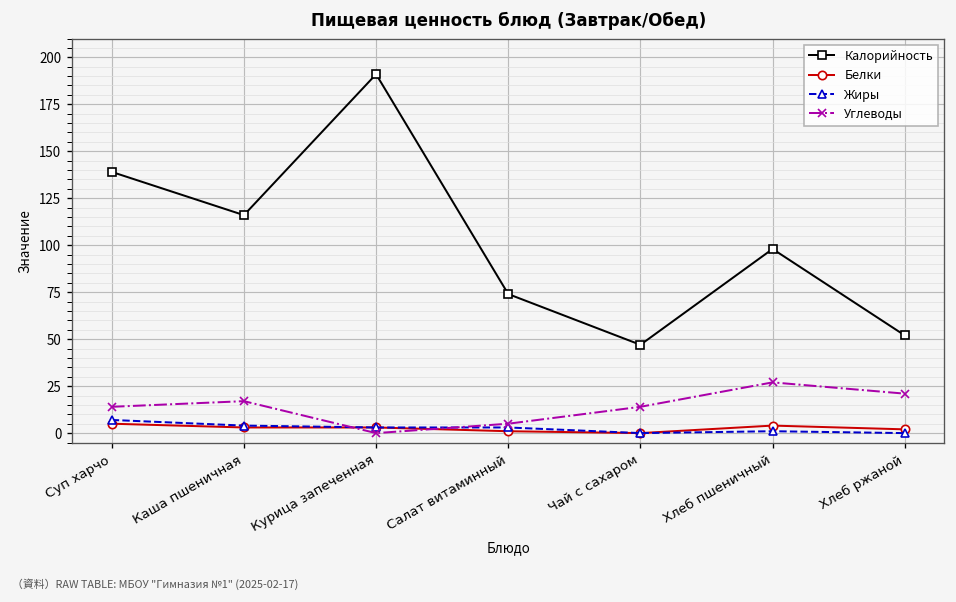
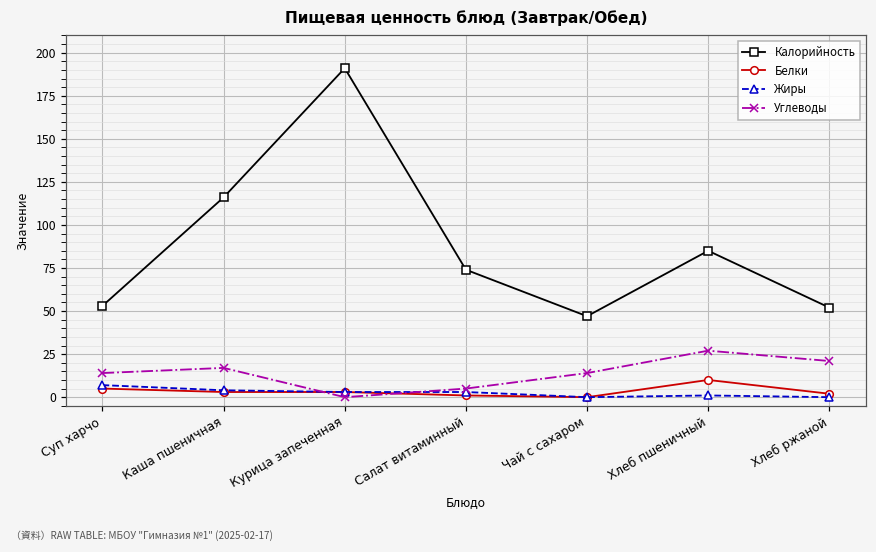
  {
    "Калорийность": {
-     "Суп харчо": 139,
+     "Суп харчо": 53,
      "Каша пшеничная": 116,
      "Курица запеченная": 191,
      "Салат витаминный": 74,
      "Чай с сахаром": 47,
-     "Хлеб пшеничный": 98,
+     "Хлеб пшеничный": 85,
      "Хлеб ржаной": 52
    },
    "Белки": {
      "Суп харчо": 5,
      "Салат витаминный": 1,
-     "Хлеб пшеничный": 4,
+     "Хлеб пшеничный": 10,
      "Хлеб ржаной": 2
    },
    "Жиры": {
      "Суп харчо": 7,
      "Салат витаминный": 3,
      "Хлеб пшеничный": 1,
      "Хлеб ржаной": 0
    },
    "Углеводы": {
      "Суп харчо": 14,
      "Каша пшеничная": 17,
      "Курица запеченная": 0,
      "Салат витаминный": 5,
      "Чай с сахаром": 14,
      "Хлеб пшеничный": 27,
      "Хлеб ржаной": 21
    }
  }
